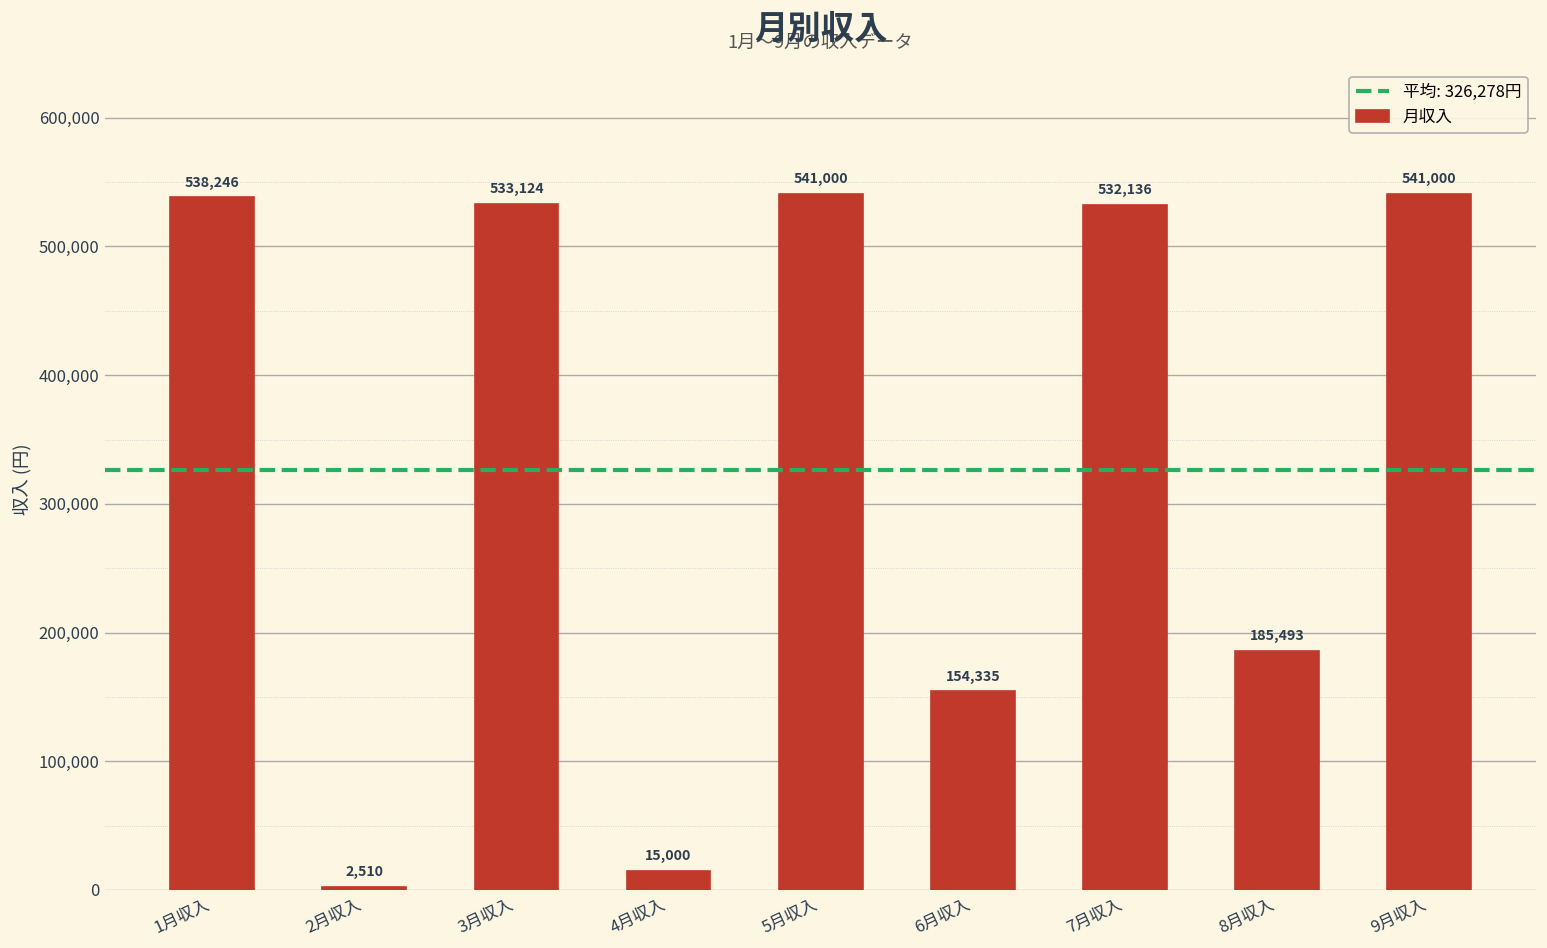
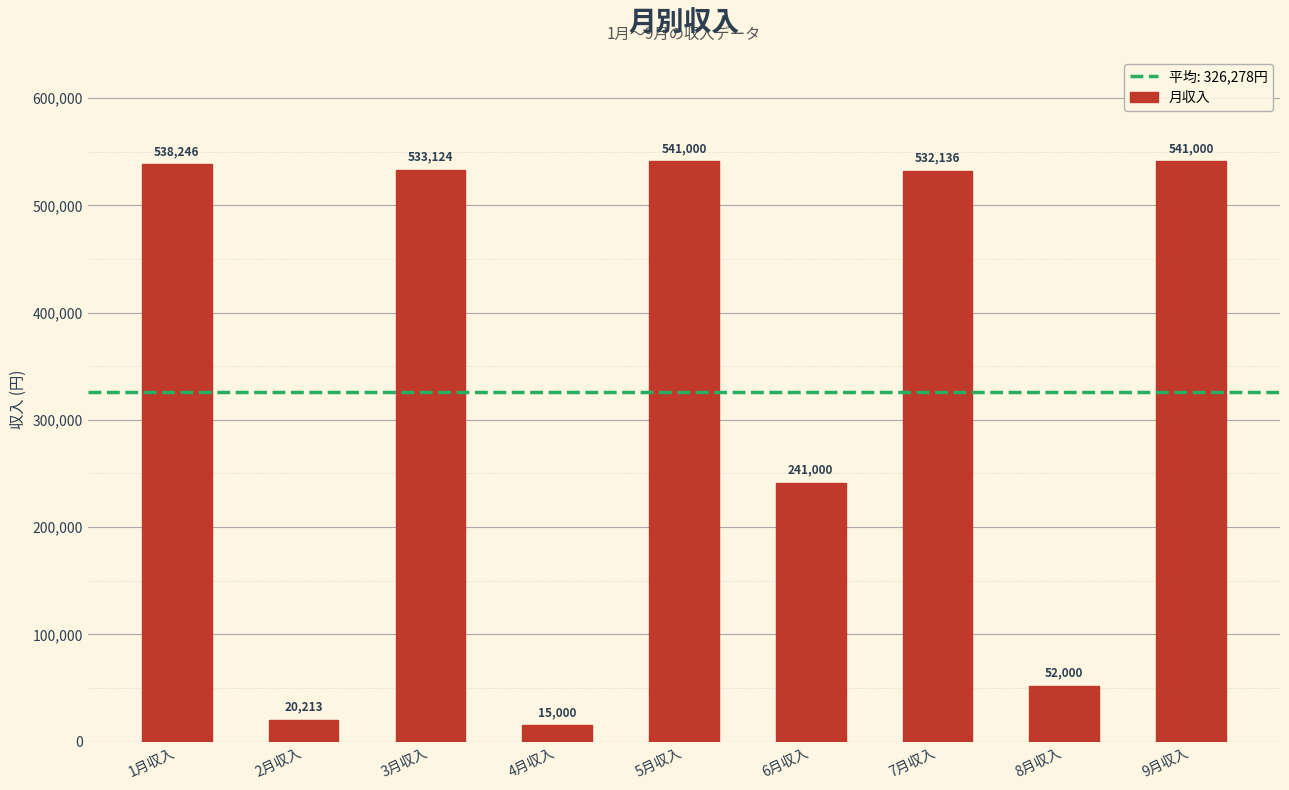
  {
    "1月収入": "538,246",
-   "2月収入": "2,510",
+   "2月収入": "20,213",
    "3月収入": "533,124",
    "4月収入": "15,000",
    "5月収入": "541,000",
-   "6月収入": "154,335",
+   "6月収入": "241,000",
    "7月収入": "532,136",
-   "8月収入": "185,493",
+   "8月収入": "52,000",
    "9月収入": "541,000"
  }
